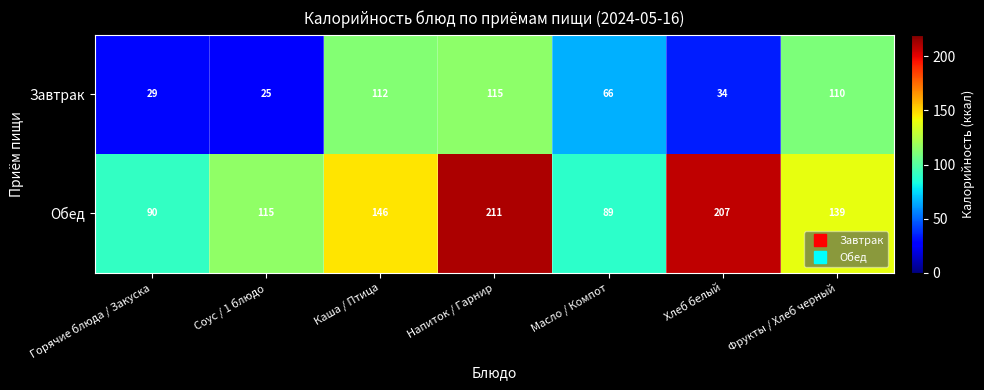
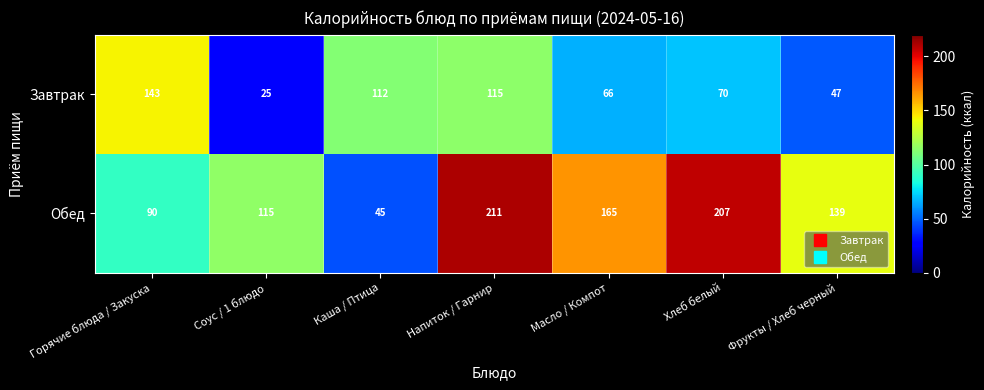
  {
    "Завтрак": {
-     "Горячие блюда / Закуска": 29,
+     "Горячие блюда / Закуска": 143,
      "Соус / 1 блюдо": 25,
      "Каша / Птица": 112,
      "Напиток / Гарнир": 115,
      "Масло / Компот": 66,
-     "Хлеб белый": 34,
-     "Фрукты / Хлеб черный": 110
+     "Хлеб белый": 70,
+     "Фрукты / Хлеб черный": 47
    },
    "Обед": {
      "Горячие блюда / Закуска": 90,
      "Соус / 1 блюдо": 115,
-     "Каша / Птица": 146,
+     "Каша / Птица": 45,
      "Напиток / Гарнир": 211,
-     "Масло / Компот": 89,
+     "Масло / Компот": 165,
      "Хлеб белый": 207,
      "Фрукты / Хлеб черный": 139
    }
  }
